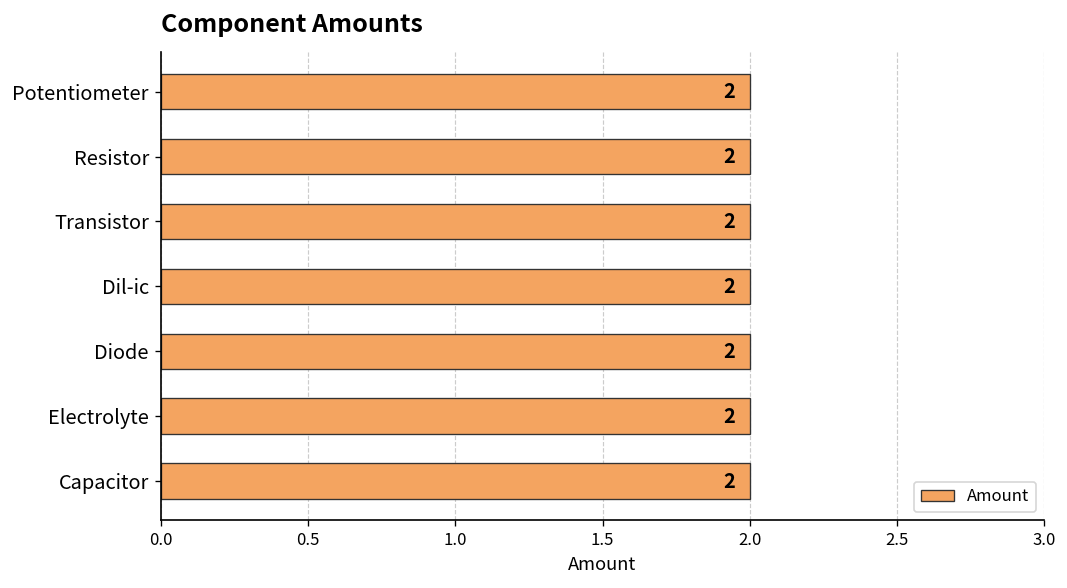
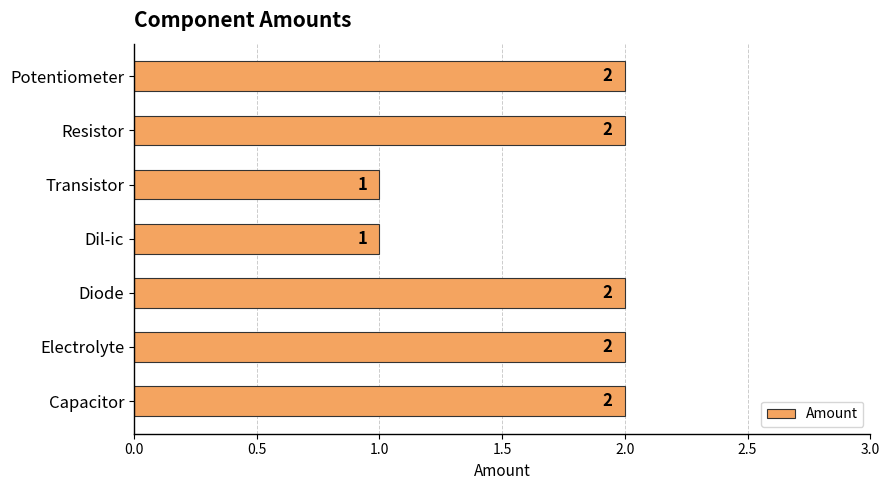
  {
    "Potentiometer": 2,
    "Resistor": 2,
-   "Transistor": 2,
-   "Dil-ic": 2,
+   "Transistor": 1,
+   "Dil-ic": 1,
    "Diode": 2,
    "Electrolyte": 2,
    "Capacitor": 2
  }
